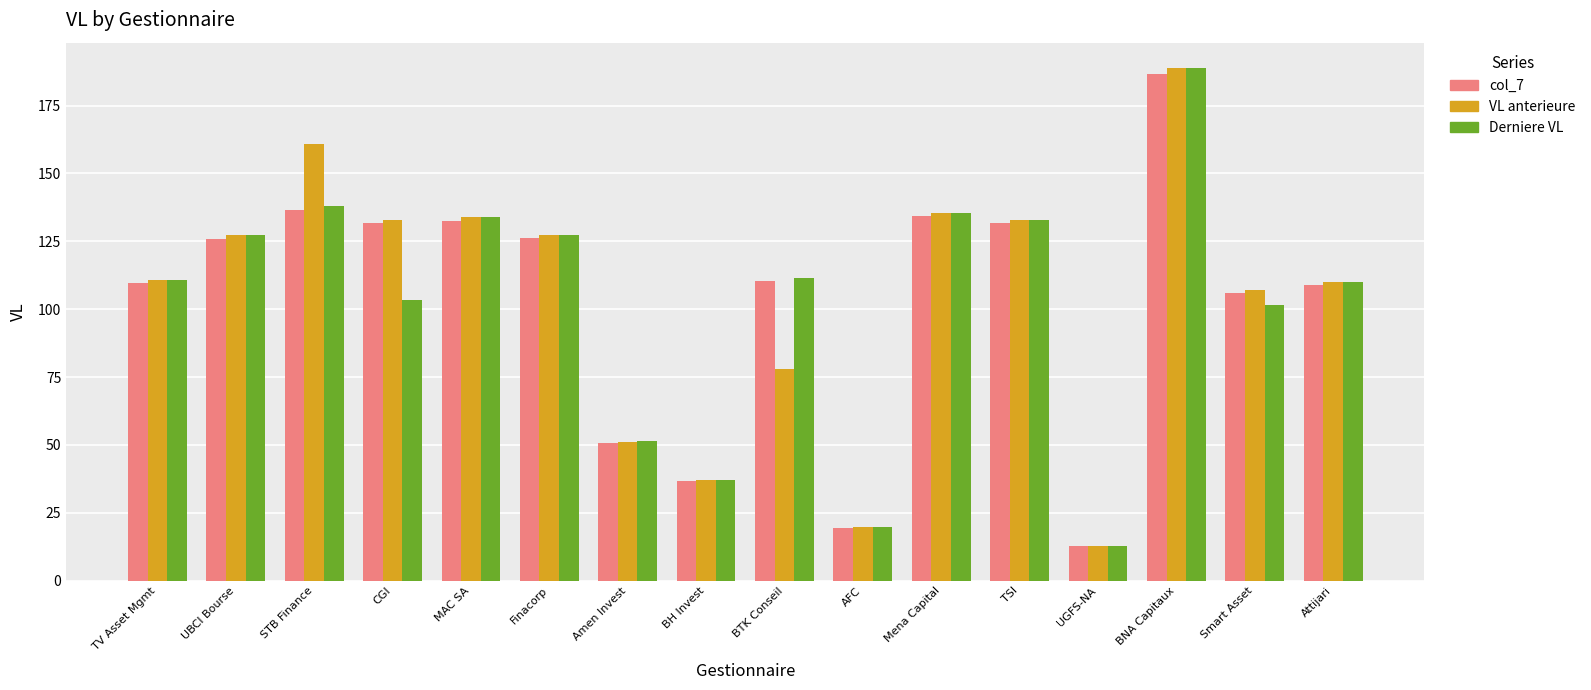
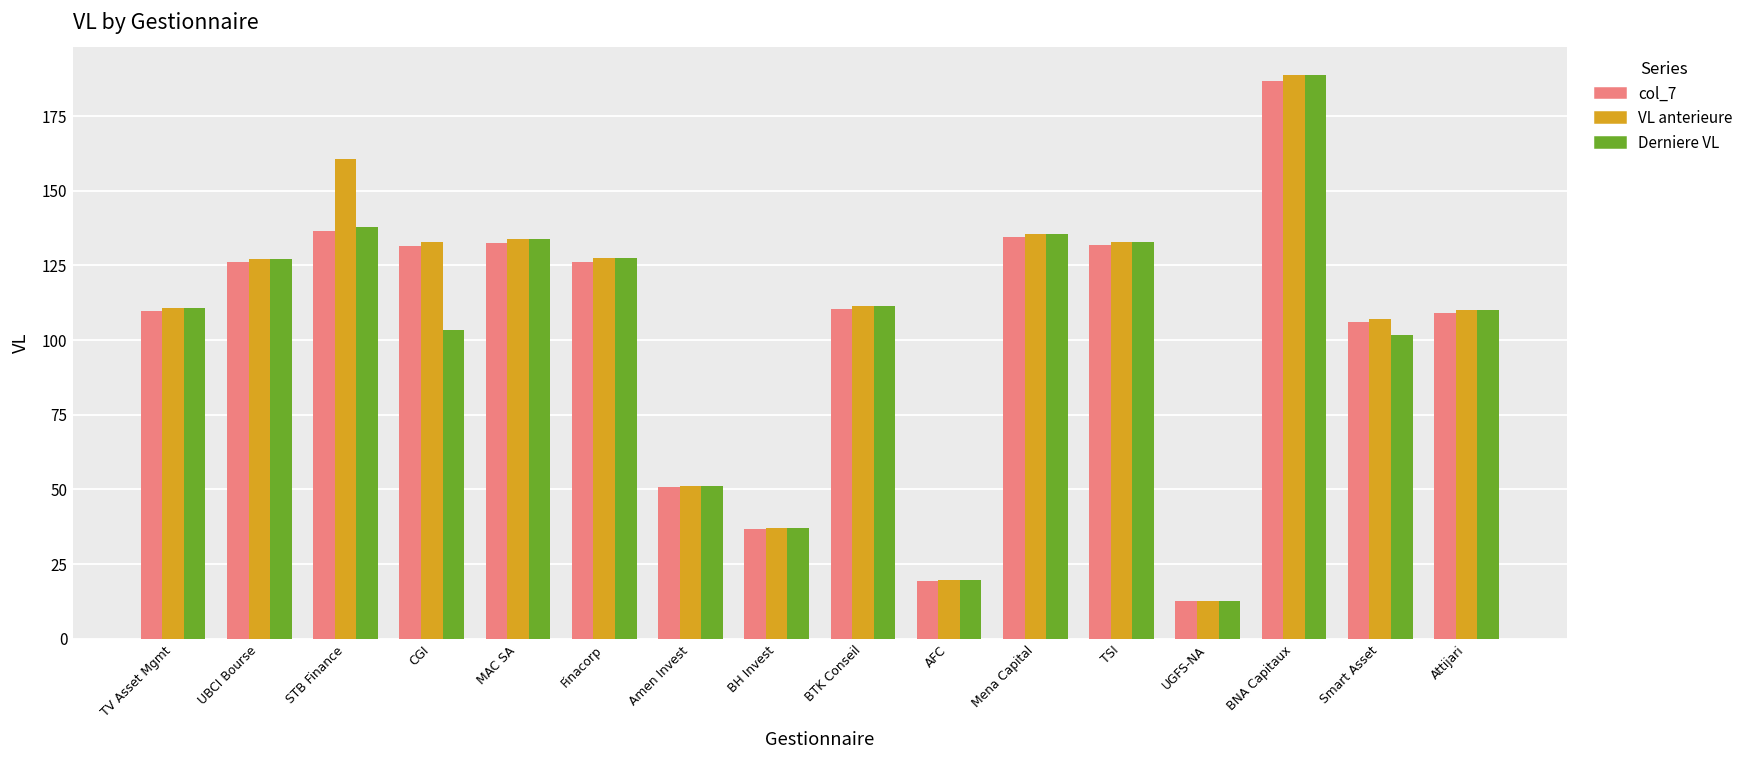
  {
    "col_7": {
      "TV Asset Mgmt": 110,
      "UBCI Bourse": 126,
      "STB Finance": 137,
      "CGI": 132,
      "MAC SA": 133,
      "Finacorp": 126,
      "Amen Invest": 51,
      "BH Invest": 37,
      "BTK Conseil": 111,
      "AFC": 19,
      "Mena Capital": 134,
      "TSI": 132,
      "UGFS-NA": 13,
      "BNA Capitaux": 187,
      "Smart Asset": 106,
      "Attijari": 109
    },
    "VL anterieure": {
      "TV Asset Mgmt": 111,
      "UBCI Bourse": 127,
      "STB Finance": 161,
      "CGI": 133,
      "MAC SA": 134,
      "Finacorp": 127,
      "Amen Invest": 51,
      "BH Invest": 37,
-     "BTK Conseil": 78,
+     "BTK Conseil": 112,
      "AFC": 20,
      "Mena Capital": 135,
      "TSI": 133,
      "UGFS-NA": 13,
      "BNA Capitaux": 189,
      "Smart Asset": 107,
      "Attijari": 110
    },
    "Derniere VL": {
      "TV Asset Mgmt": 111,
      "UBCI Bourse": 127,
      "STB Finance": 138,
      "CGI": 104,
      "MAC SA": 134,
      "Finacorp": 128,
      "Amen Invest": 51,
      "BH Invest": 37,
      "BTK Conseil": 112,
      "AFC": 20,
      "Mena Capital": 135,
      "TSI": 133,
      "UGFS-NA": 13,
      "BNA Capitaux": 189,
      "Smart Asset": 102,
      "Attijari": 110
    }
  }
